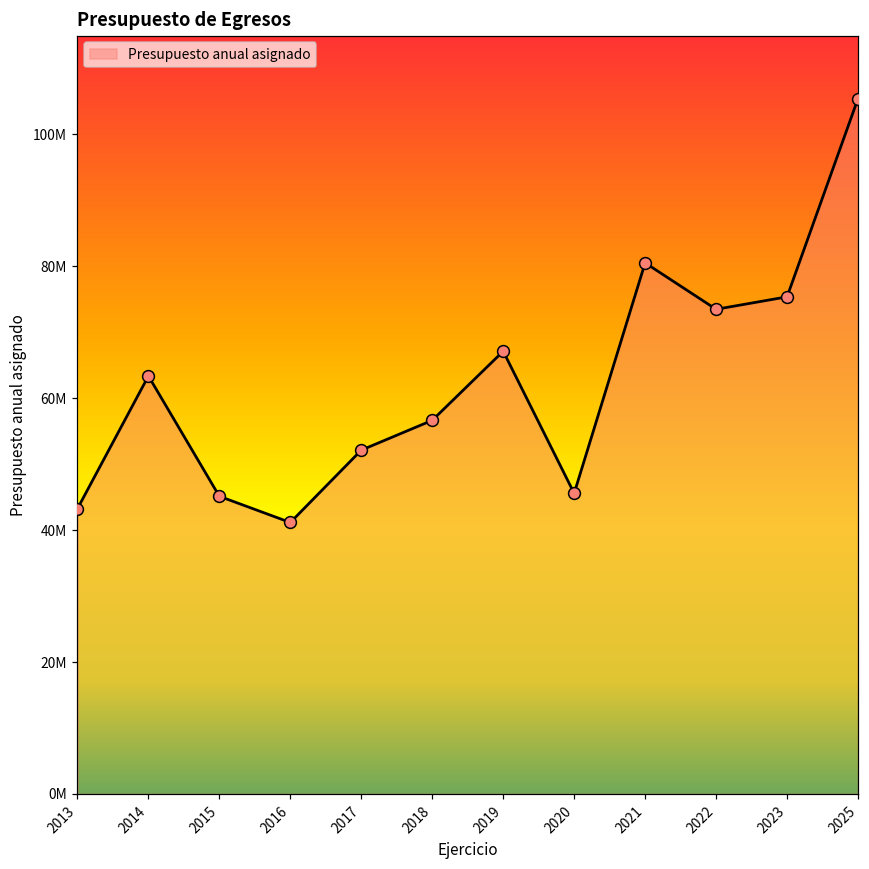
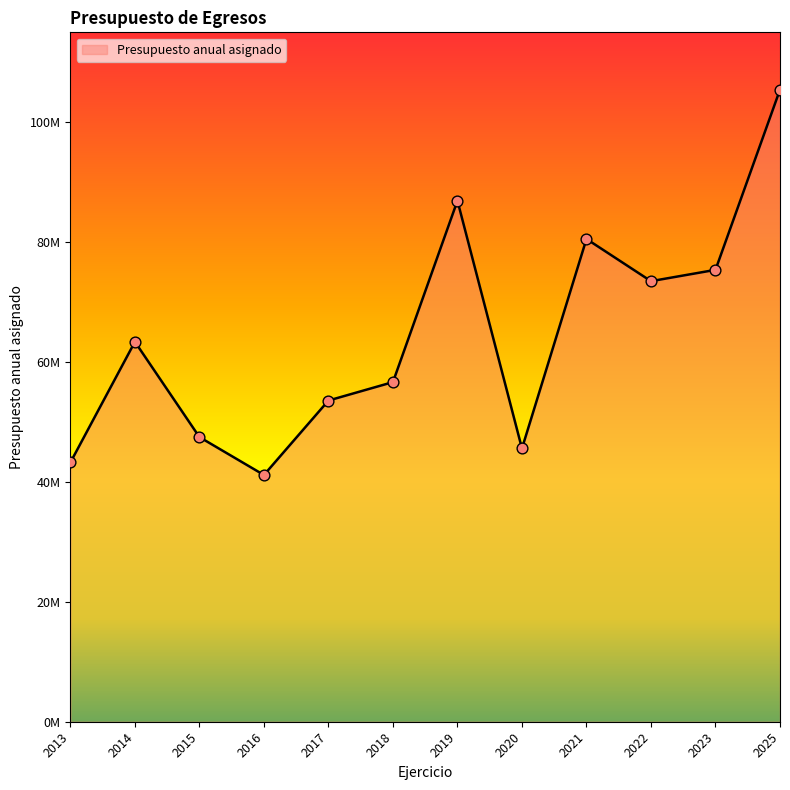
  {
    "2013": 43000000,
    "2014": 63000000,
-   "2015": 45000000,
+   "2015": 47000000,
    "2016": 41000000,
-   "2017": 52000000,
+   "2017": 54000000,
    "2018": 57000000,
-   "2019": 67000000,
+   "2019": 87000000,
    "2020": 46000000,
    "2021": 81000000,
    "2022": 73000000,
    "2023": 75000000,
    "2025": 105000000
  }
